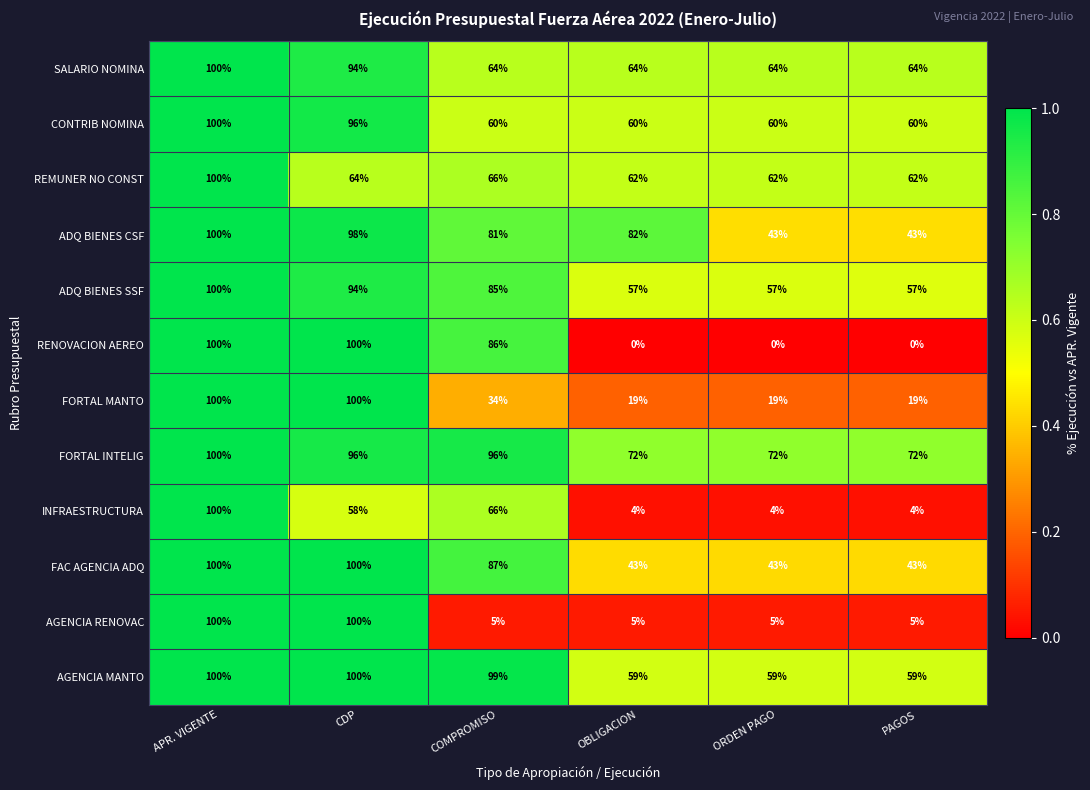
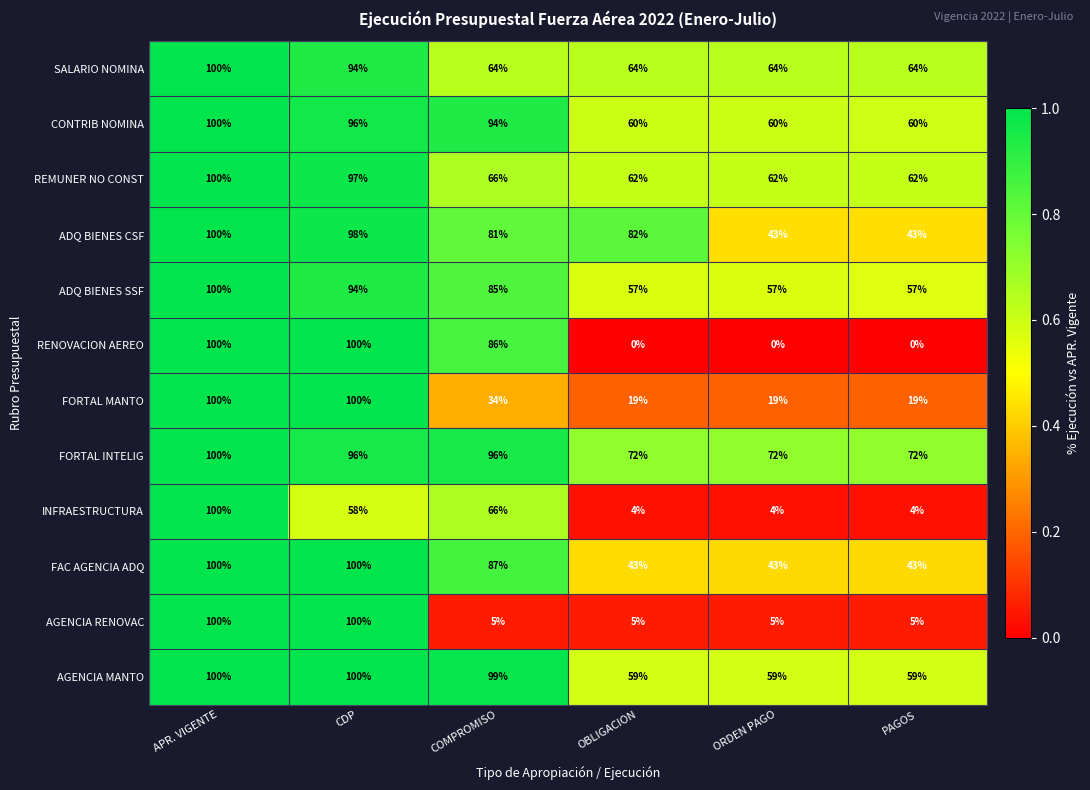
  {
    "SALARIO NOMINA": {
      "APR. VIGENTE": "100%",
      "CDP": "94%",
      "COMPROMISO": "64%",
      "OBLIGACION": "64%",
      "ORDEN PAGO": "64%",
      "PAGOS": "64%"
    },
    "CONTRIB NOMINA": {
      "APR. VIGENTE": "100%",
      "CDP": "96%",
-     "COMPROMISO": "60%",
+     "COMPROMISO": "94%",
      "OBLIGACION": "60%",
      "ORDEN PAGO": "60%",
      "PAGOS": "60%"
    },
    "REMUNER NO CONST": {
      "APR. VIGENTE": "100%",
-     "CDP": "64%",
+     "CDP": "97%",
      "COMPROMISO": "66%",
      "OBLIGACION": "62%",
      "ORDEN PAGO": "62%",
      "PAGOS": "62%"
    },
    "ADQ BIENES CSF": {
      "APR. VIGENTE": "100%",
      "CDP": "98%",
      "COMPROMISO": "81%",
      "OBLIGACION": "82%",
      "ORDEN PAGO": "43%",
      "PAGOS": "43%"
    },
    "ADQ BIENES SSF": {
      "APR. VIGENTE": "100%",
      "CDP": "94%",
      "COMPROMISO": "85%",
      "OBLIGACION": "57%",
      "ORDEN PAGO": "57%",
      "PAGOS": "57%"
    },
    "RENOVACION AEREO": {
      "APR. VIGENTE": "100%",
      "CDP": "100%",
      "COMPROMISO": "86%",
      "OBLIGACION": "0%",
      "ORDEN PAGO": "0%",
      "PAGOS": "0%"
    },
    "FORTAL MANTO": {
      "APR. VIGENTE": "100%",
      "CDP": "100%",
      "COMPROMISO": "34%",
      "OBLIGACION": "19%",
      "ORDEN PAGO": "19%",
      "PAGOS": "19%"
    },
    "FORTAL INTELIG": {
      "APR. VIGENTE": "100%",
      "CDP": "96%",
      "COMPROMISO": "96%",
      "OBLIGACION": "72%",
      "ORDEN PAGO": "72%",
      "PAGOS": "72%"
    },
    "INFRAESTRUCTURA": {
      "APR. VIGENTE": "100%",
      "CDP": "58%",
      "COMPROMISO": "66%",
      "OBLIGACION": "4%",
      "ORDEN PAGO": "4%",
      "PAGOS": "4%"
    },
    "FAC AGENCIA ADQ": {
      "APR. VIGENTE": "100%",
      "CDP": "100%",
      "COMPROMISO": "87%",
      "OBLIGACION": "43%",
      "ORDEN PAGO": "43%",
      "PAGOS": "43%"
    },
    "AGENCIA RENOVAC": {
      "APR. VIGENTE": "100%",
      "CDP": "100%",
      "COMPROMISO": "5%",
      "OBLIGACION": "5%",
      "ORDEN PAGO": "5%",
      "PAGOS": "5%"
    },
    "AGENCIA MANTO": {
      "APR. VIGENTE": "100%",
      "CDP": "100%",
      "COMPROMISO": "99%",
      "OBLIGACION": "59%",
      "ORDEN PAGO": "59%",
      "PAGOS": "59%"
    }
  }
